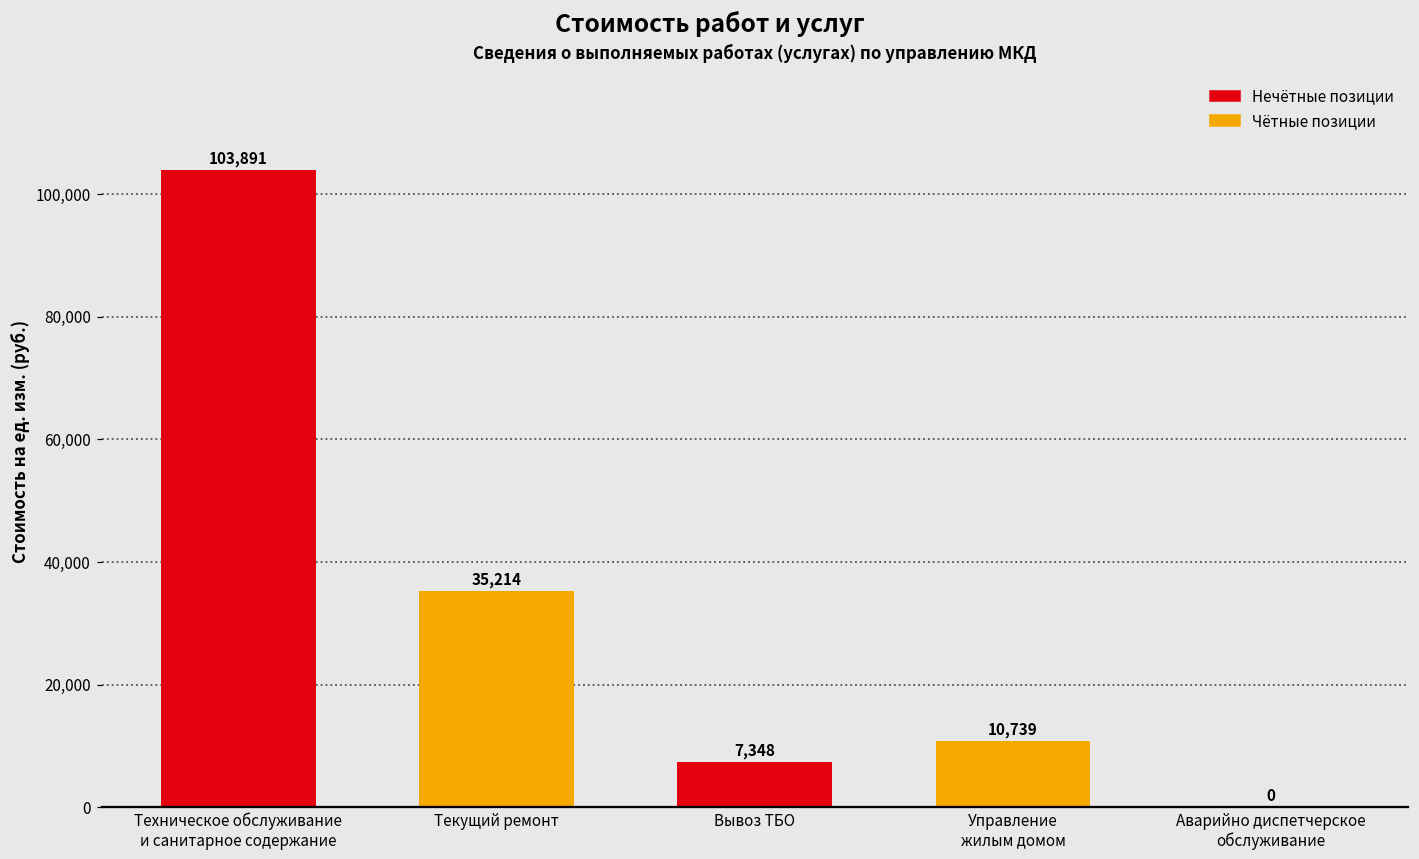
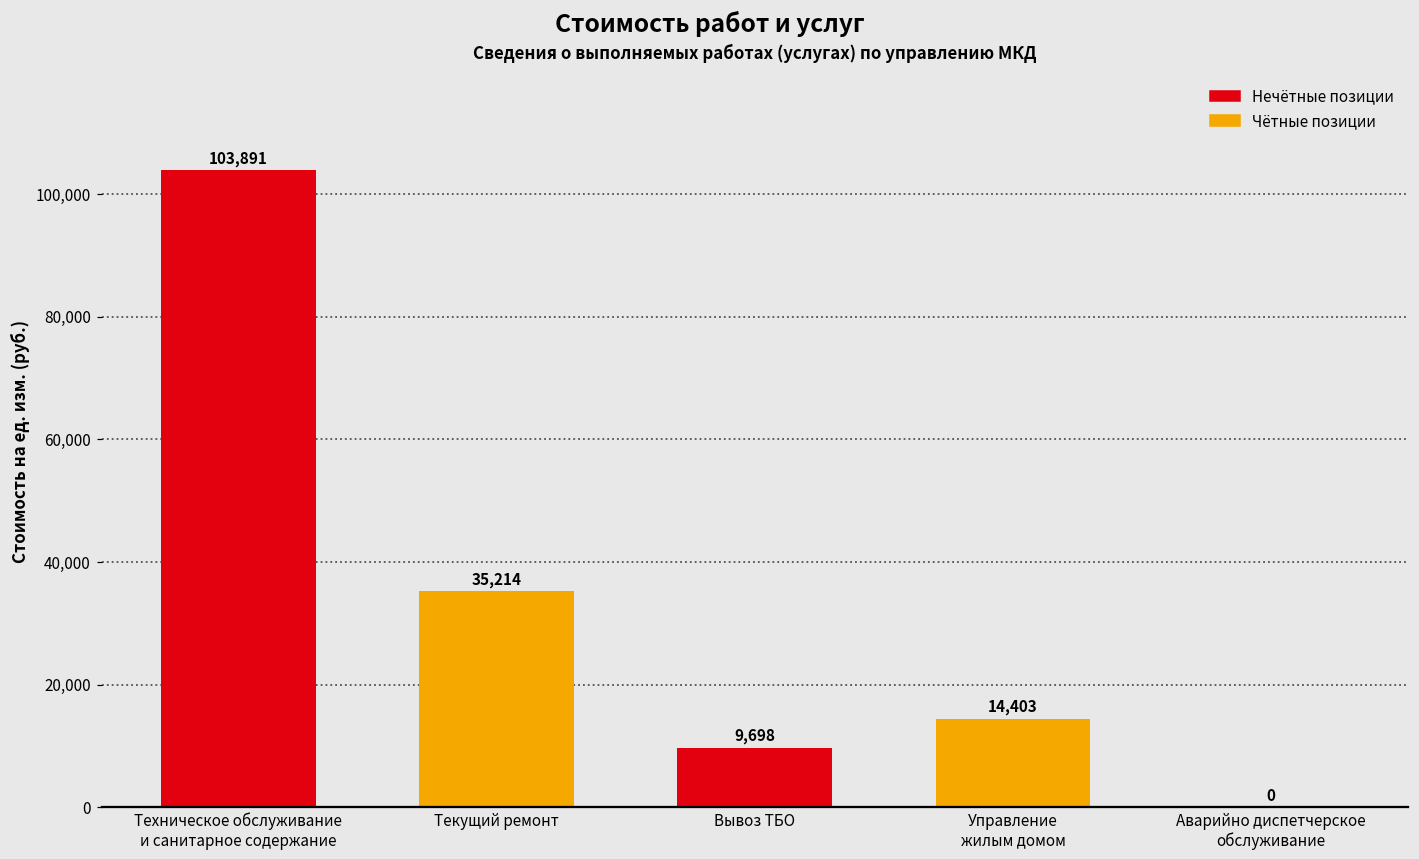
  {
    "Техническое обслуживание и санитарное содержание": "103,891",
    "Текущий ремонт": "35,214",
-   "Вывоз ТБО": "7,348",
-   "Управление жилым домом": "10,739",
+   "Вывоз ТБО": "9,698",
+   "Управление жилым домом": "14,403",
    "Аварийно диспетчерское обслуживание": "0"
  }
